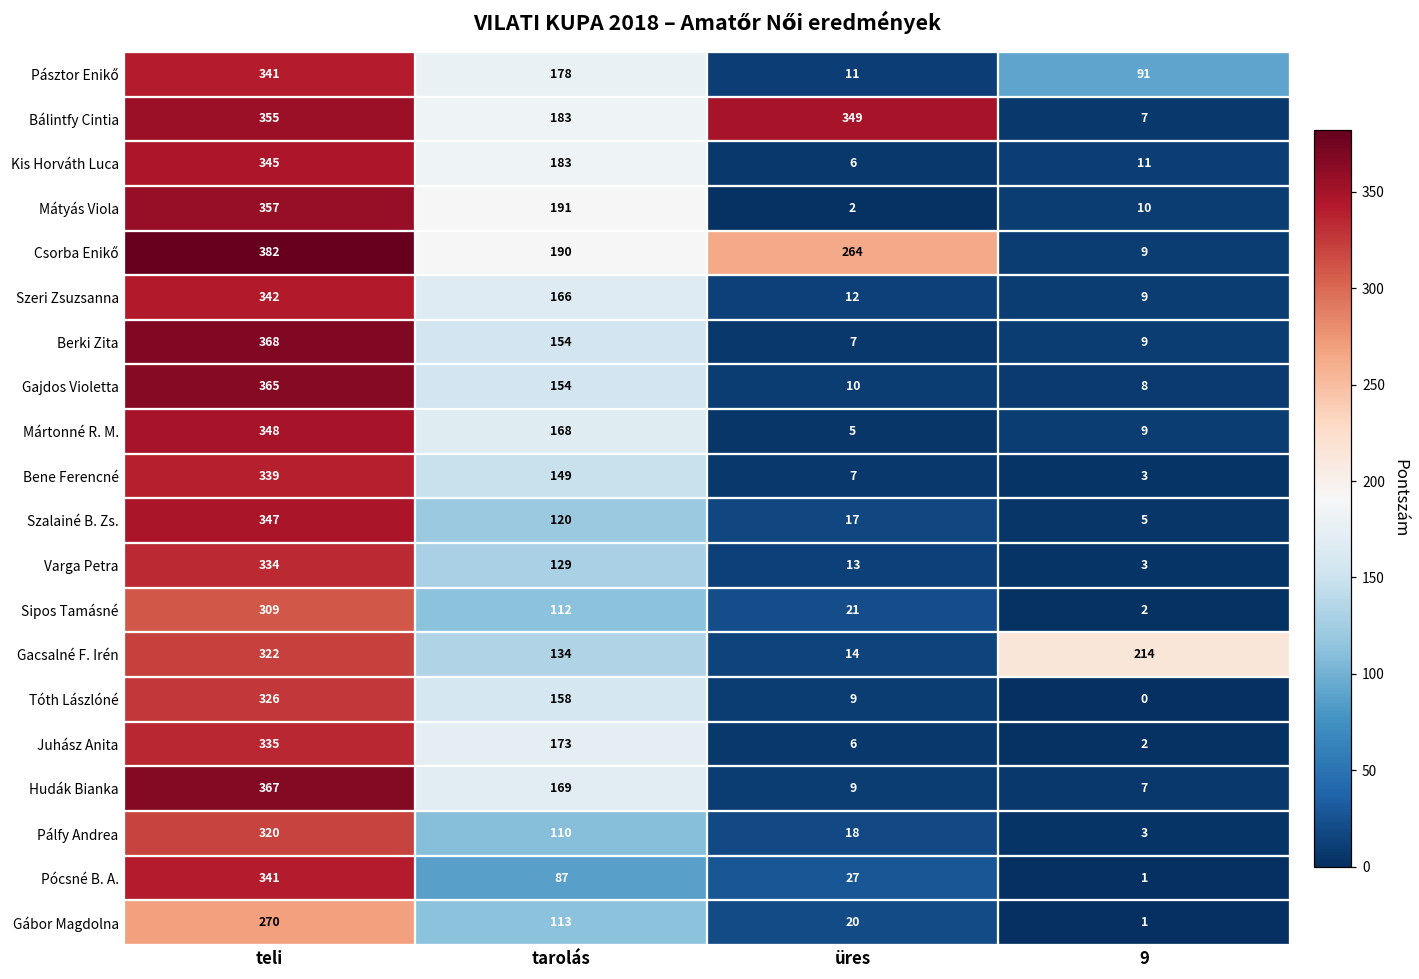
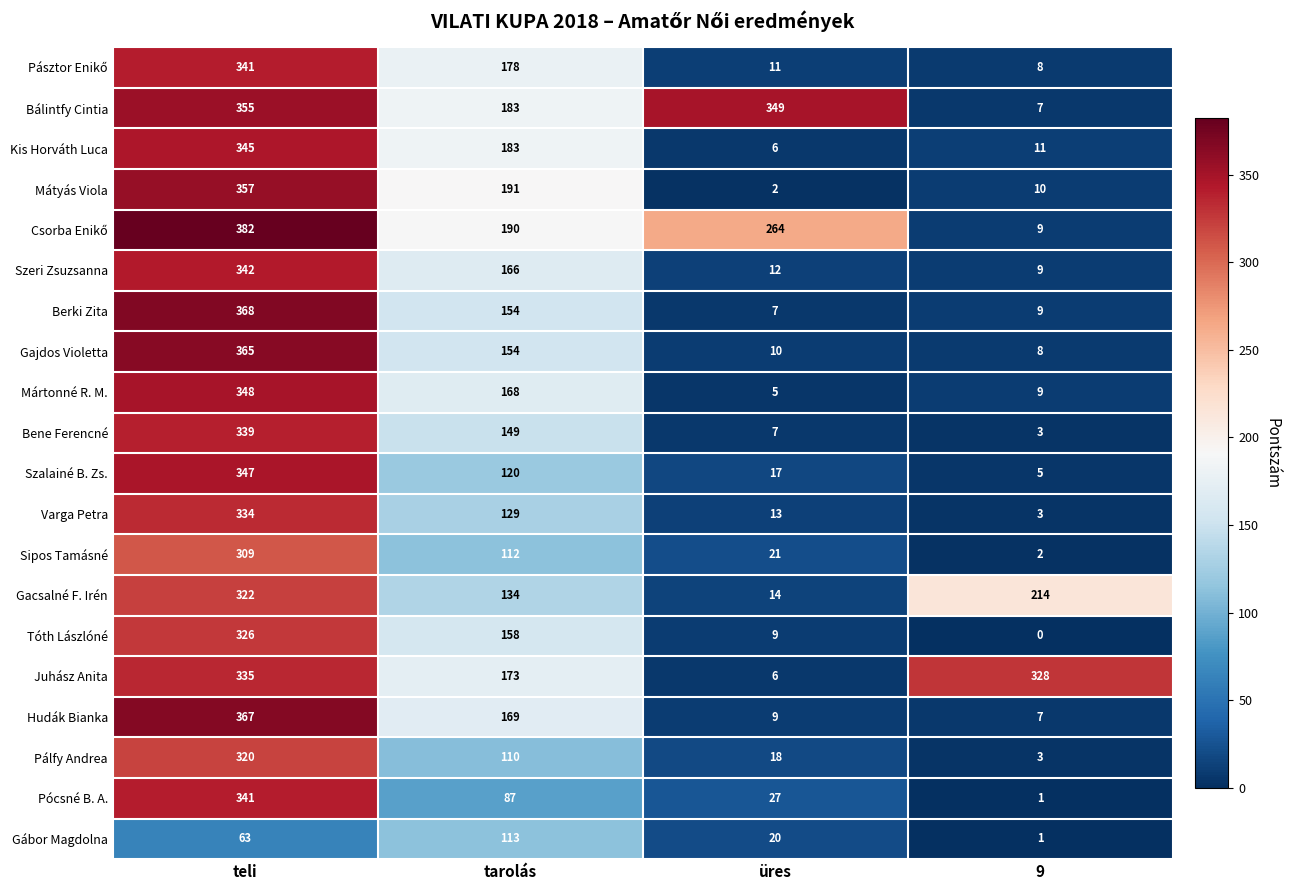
  {
    "Pásztor Enikő": {
      "teli": 341,
      "tarolás": 178,
      "üres": 11,
-     "9": 91
+     "9": 8
    },
    "Bálintfy Cintia": {
      "teli": 355,
      "tarolás": 183,
      "üres": 349,
      "9": 7
    },
    "Kis Horváth Luca": {
      "teli": 345,
      "tarolás": 183,
      "üres": 6,
      "9": 11
    },
    "Mátyás Viola": {
      "teli": 357,
      "tarolás": 191,
      "üres": 2,
      "9": 10
    },
    "Csorba Enikő": {
      "teli": 382,
      "tarolás": 190,
      "üres": 264,
      "9": 9
    },
    "Szeri Zsuzsanna": {
      "teli": 342,
      "tarolás": 166,
      "üres": 12,
      "9": 9
    },
    "Berki Zita": {
      "teli": 368,
      "tarolás": 154,
      "üres": 7,
      "9": 9
    },
    "Gajdos Violetta": {
      "teli": 365,
      "tarolás": 154,
      "üres": 10,
      "9": 8
    },
    "Mártonné R. M.": {
      "teli": 348,
      "tarolás": 168,
      "üres": 5,
      "9": 9
    },
    "Bene Ferencné": {
      "teli": 339,
      "tarolás": 149,
      "üres": 7,
      "9": 3
    },
    "Szalainé B. Zs.": {
      "teli": 347,
      "tarolás": 120,
      "üres": 17,
      "9": 5
    },
    "Varga Petra": {
      "teli": 334,
      "tarolás": 129,
      "üres": 13,
      "9": 3
    },
    "Sipos Tamásné": {
      "teli": 309,
      "tarolás": 112,
      "üres": 21,
      "9": 2
    },
    "Gacsalné F. Irén": {
      "teli": 322,
      "tarolás": 134,
      "üres": 14,
      "9": 214
    },
    "Tóth Lászlóné": {
      "teli": 326,
      "tarolás": 158,
      "üres": 9,
      "9": 0
    },
    "Juhász Anita": {
      "teli": 335,
      "tarolás": 173,
      "üres": 6,
-     "9": 2
+     "9": 328
    },
    "Hudák Bianka": {
      "teli": 367,
      "tarolás": 169,
      "üres": 9,
      "9": 7
    },
    "Pálfy Andrea": {
      "teli": 320,
      "tarolás": 110,
      "üres": 18,
      "9": 3
    },
    "Pócsné B. A.": {
      "teli": 341,
      "tarolás": 87,
      "üres": 27,
      "9": 1
    },
    "Gábor Magdolna": {
-     "teli": 270,
+     "teli": 63,
      "tarolás": 113,
      "üres": 20,
      "9": 1
    }
  }
